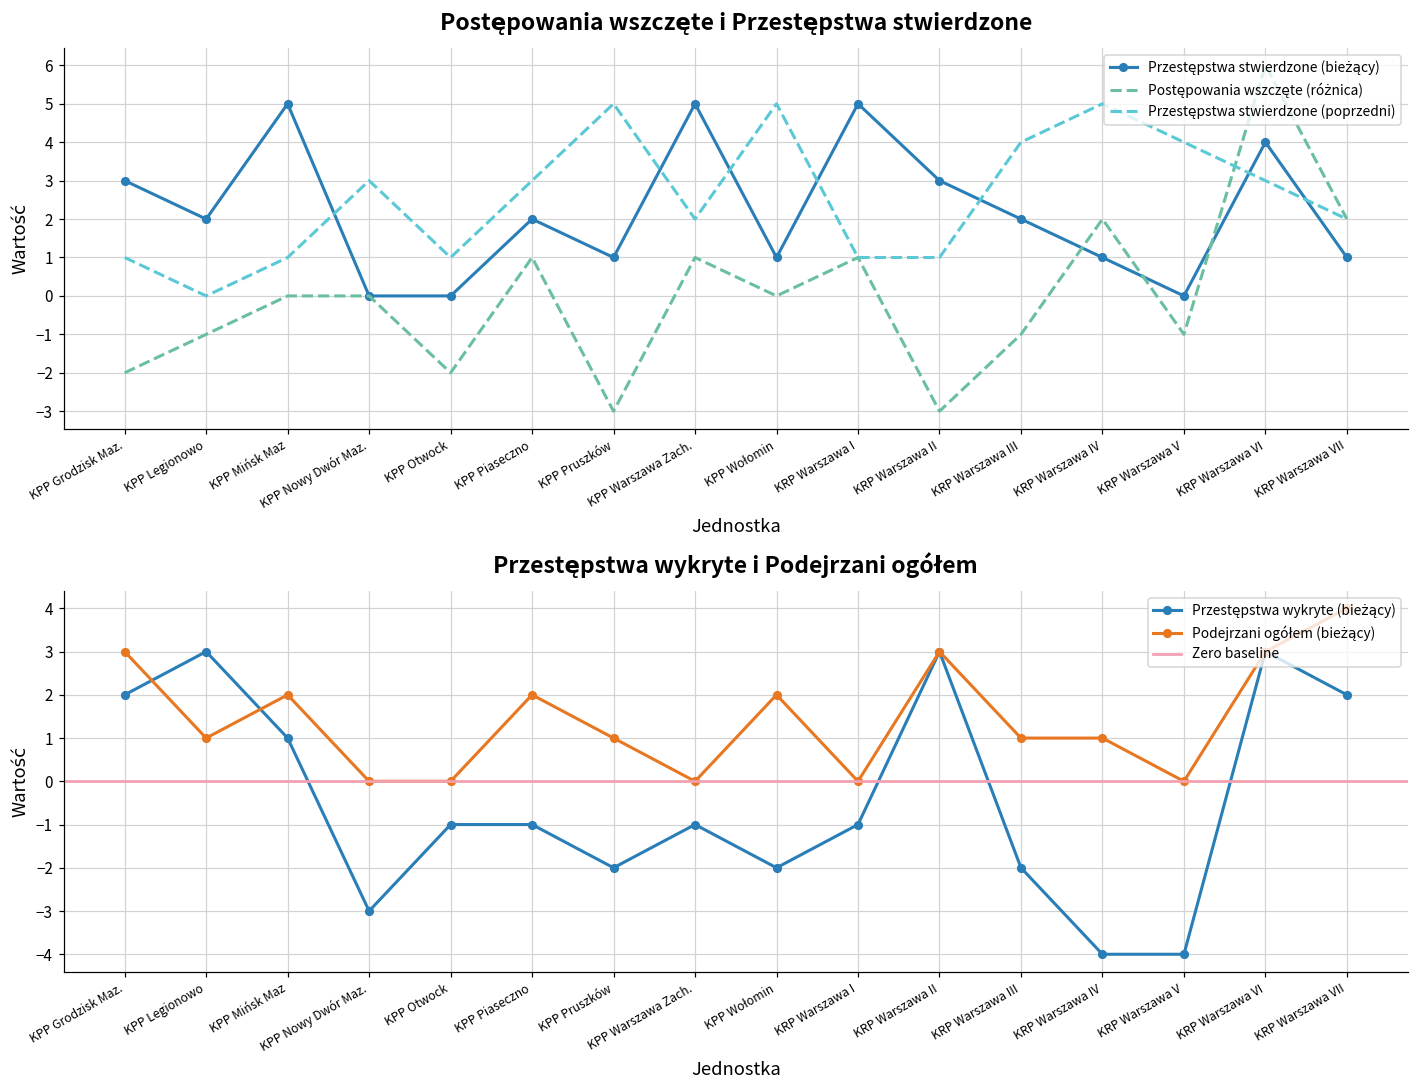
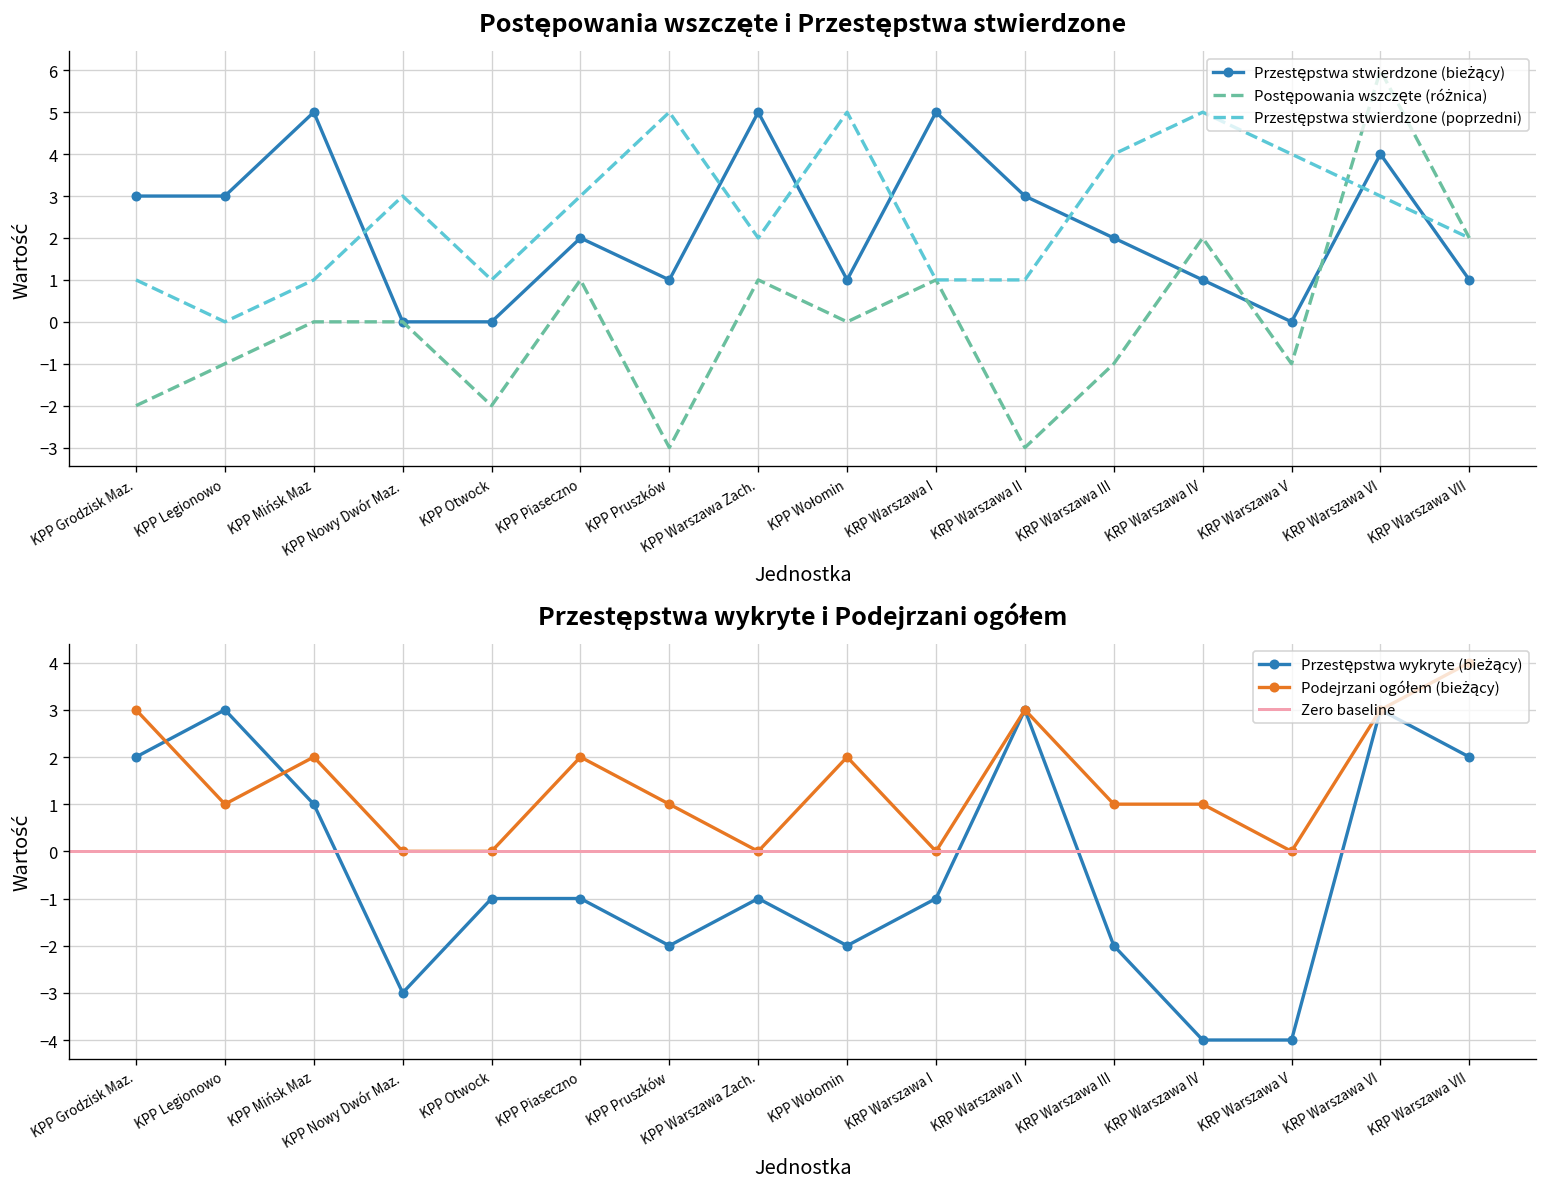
  {
    "Postępowania wszczęte i Przestępstwa stwierdzone": {
      "Przestępstwa stwierdzone (bieżący)": {
        "KPP Grodzisk Maz.": 3,
-       "KPP Legionowo": 2,
+       "KPP Legionowo": 3,
        "KPP Mińsk Maz": 5,
        "KPP Otwock": 0,
        "KPP Piaseczno": 2,
        "KPP Pruszków": 1,
        "KPP Warszawa Zach.": 5,
        "KPP Wołomin": 1,
        "KRP Warszawa I": 5,
        "KRP Warszawa II": 3,
        "KRP Warszawa III": 2,
        "KRP Warszawa IV": 1,
        "KRP Warszawa V": 0,
        "KRP Warszawa VI": 4,
        "KRP Warszawa VII": 1
      }
    },
    "Przestępstwa wykryte i Podejrzani ogółem": {
      "Przestępstwa wykryte (bieżący)": {
        "KPP Grodzisk Maz.": 2.0,
        "KPP Legionowo": 3.0,
        "KPP Mińsk Maz": 1.0,
        "KPP Nowy Dwór Maz.": -3.0,
        "KPP Otwock": -1.0,
        "KPP Piaseczno": -1.0,
        "KPP Pruszków": -2.0,
        "KPP Warszawa Zach.": -1.0,
        "KPP Wołomin": -2.0,
        "KRP Warszawa I": -1.0,
        "KRP Warszawa III": -2.0,
        "KRP Warszawa IV": -4.0,
        "KRP Warszawa V": -4.0,
        "KRP Warszawa VII": 2.0
      },
      "Podejrzani ogółem (bieżący)": {
        "KPP Grodzisk Maz.": 3.0,
        "KPP Legionowo": 1.0,
        "KPP Mińsk Maz": 2.0,
        "KPP Nowy Dwór Maz.": 0.0,
        "KPP Otwock": 0.0,
        "KPP Piaseczno": 2.0,
        "KPP Pruszków": 1.0,
        "KPP Warszawa Zach.": 0.0,
        "KPP Wołomin": 2.0,
        "KRP Warszawa I": 0.0,
        "KRP Warszawa III": 1.0,
        "KRP Warszawa IV": 1.0,
        "KRP Warszawa V": 0.0
      }
    }
  }
